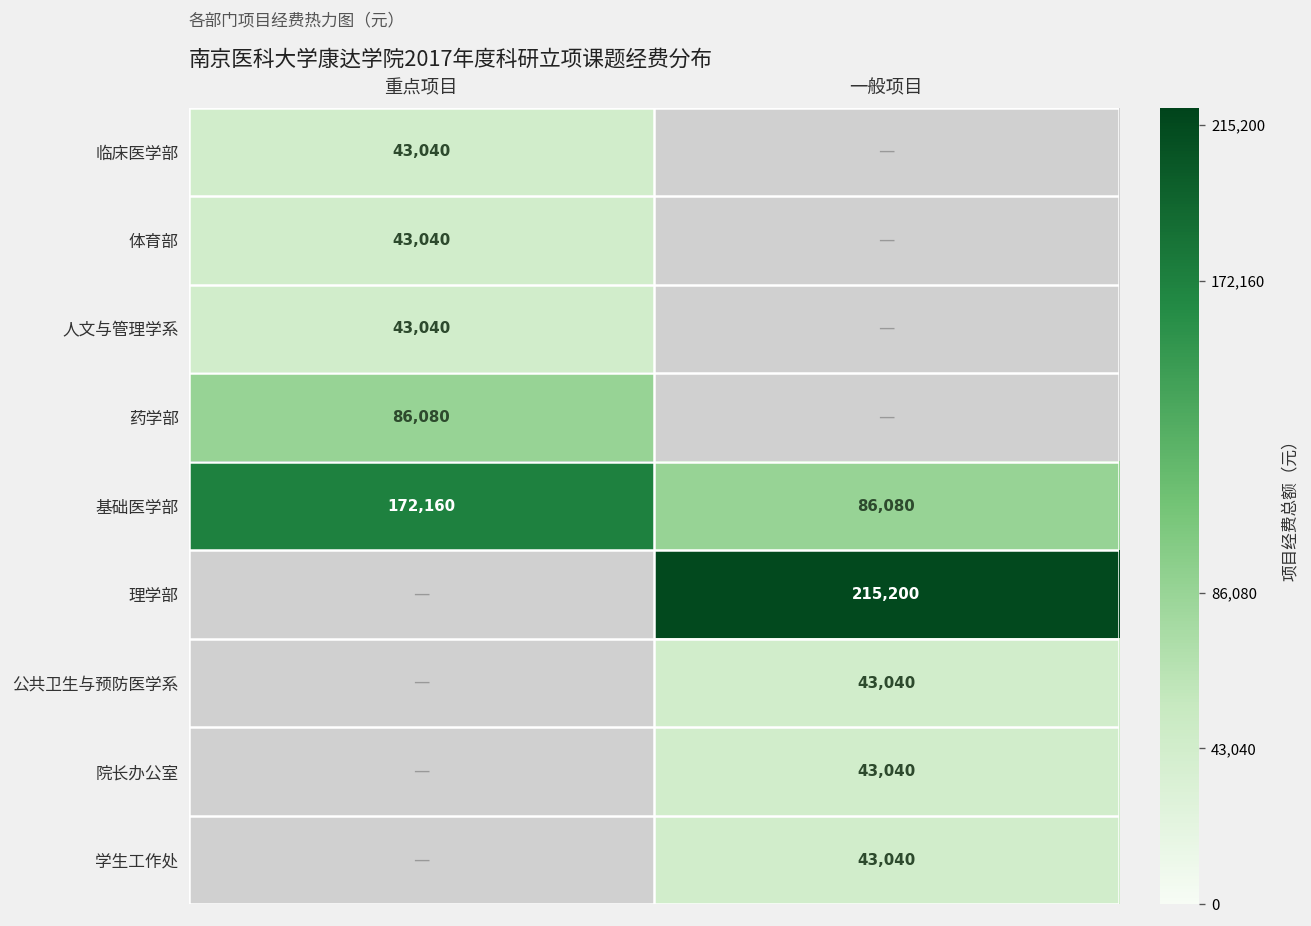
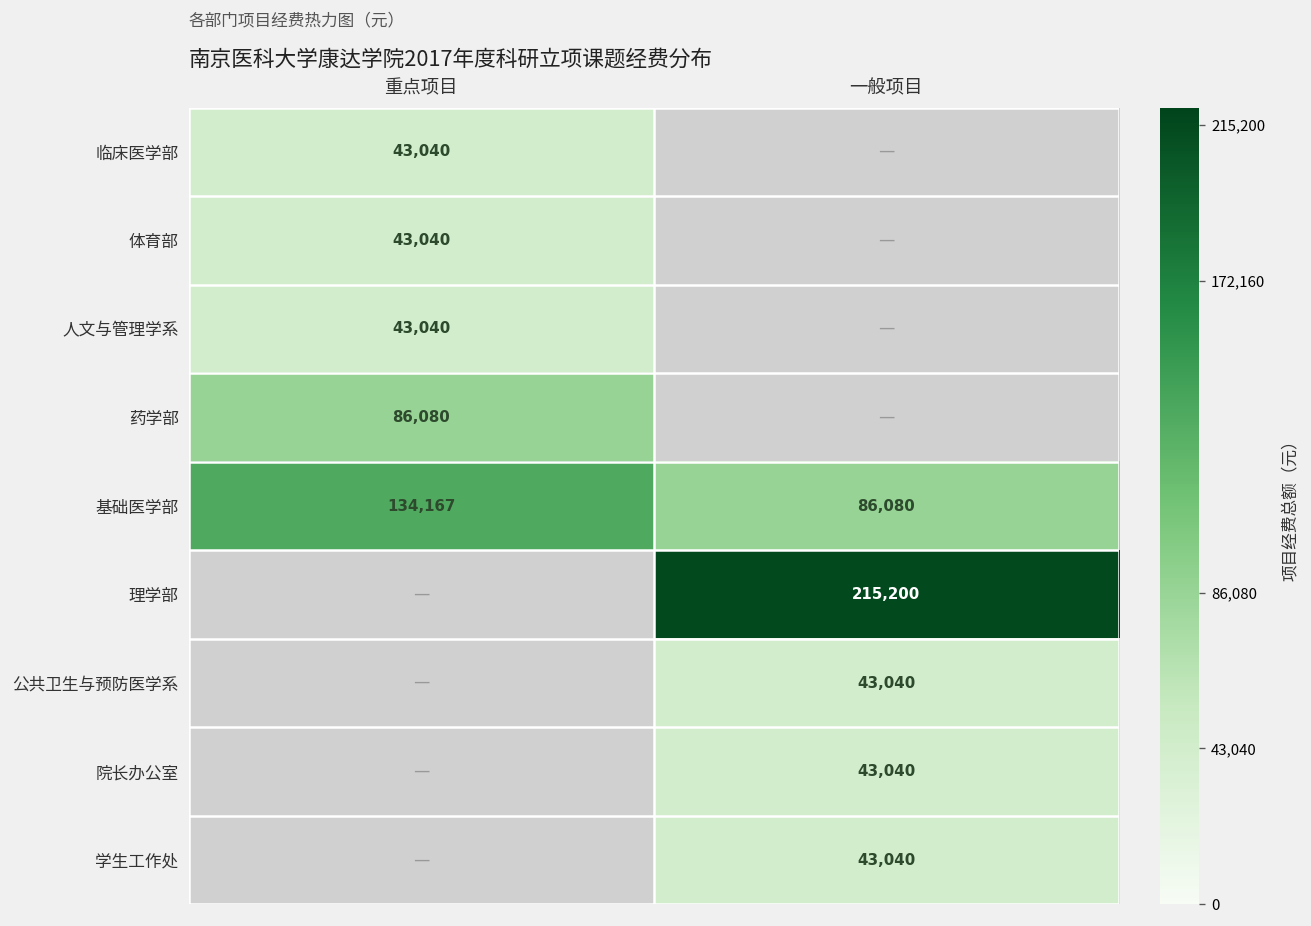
  {
    "临床医学部": {
      "重点项目": "43,040"
    },
    "体育部": {
      "重点项目": "43,040"
    },
    "人文与管理学系": {
      "重点项目": "43,040"
    },
    "药学部": {
      "重点项目": "86,080"
    },
    "基础医学部": {
-     "重点项目": "172,160",
+     "重点项目": "134,167",
      "一般项目": "86,080"
    },
    "理学部": {
      "一般项目": "215,200"
    },
    "公共卫生与预防医学系": {
      "一般项目": "43,040"
    },
    "院长办公室": {
      "一般项目": "43,040"
    },
    "学生工作处": {
      "一般项目": "43,040"
    }
  }
